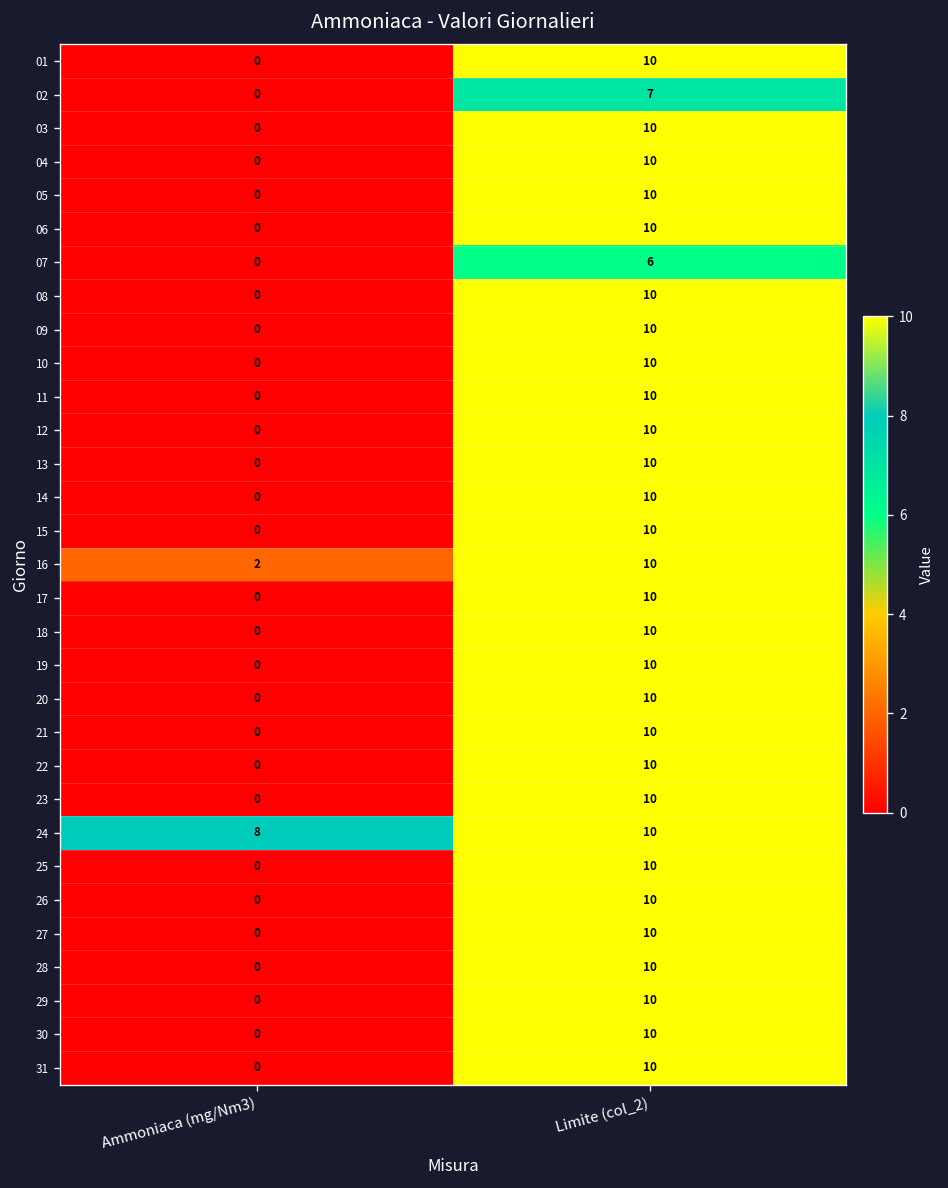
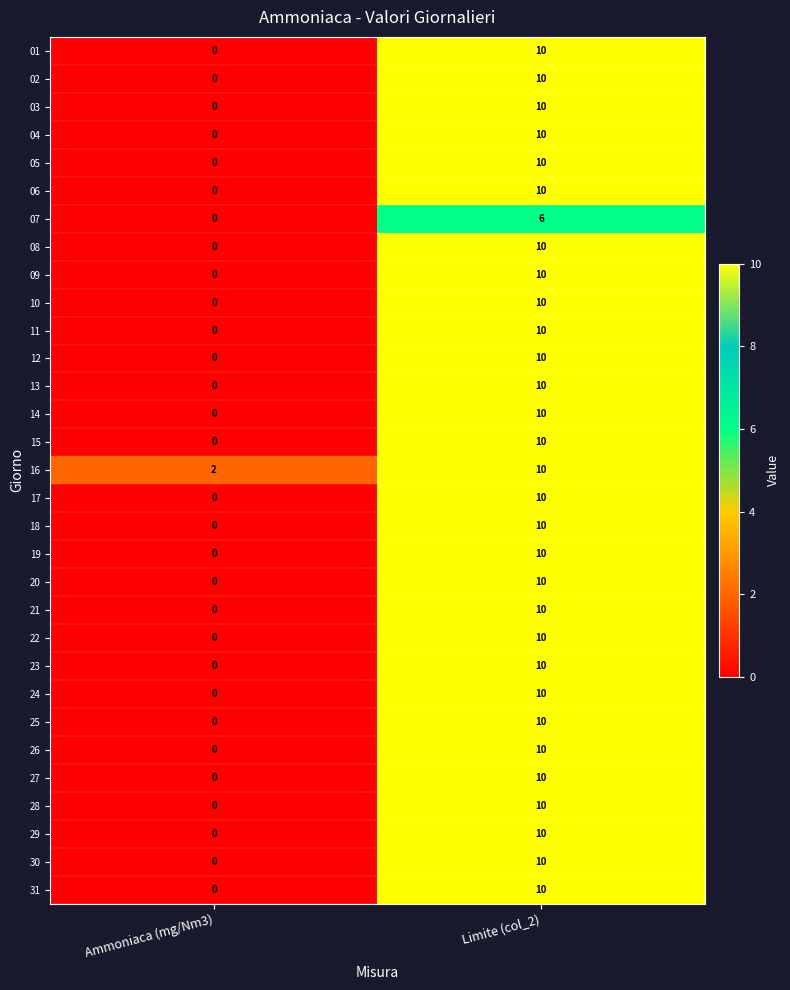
  {
    "01": {
      "Ammoniaca (mg/Nm3)": 0,
      "Limite (col_2)": 10
    },
    "02": {
      "Ammoniaca (mg/Nm3)": 0,
-     "Limite (col_2)": 7
+     "Limite (col_2)": 10
    },
    "03": {
      "Ammoniaca (mg/Nm3)": 0,
      "Limite (col_2)": 10
    },
    "04": {
      "Ammoniaca (mg/Nm3)": 0,
      "Limite (col_2)": 10
    },
    "05": {
      "Ammoniaca (mg/Nm3)": 0,
      "Limite (col_2)": 10
    },
    "06": {
      "Ammoniaca (mg/Nm3)": 0,
      "Limite (col_2)": 10
    },
    "07": {
      "Ammoniaca (mg/Nm3)": 0,
      "Limite (col_2)": 6
    },
    "08": {
      "Ammoniaca (mg/Nm3)": 0,
      "Limite (col_2)": 10
    },
    "09": {
      "Ammoniaca (mg/Nm3)": 0,
      "Limite (col_2)": 10
    },
    "10": {
      "Ammoniaca (mg/Nm3)": 0,
      "Limite (col_2)": 10
    },
    "11": {
      "Ammoniaca (mg/Nm3)": 0,
      "Limite (col_2)": 10
    },
    "12": {
      "Ammoniaca (mg/Nm3)": 0,
      "Limite (col_2)": 10
    },
    "13": {
      "Ammoniaca (mg/Nm3)": 0,
      "Limite (col_2)": 10
    },
    "14": {
      "Ammoniaca (mg/Nm3)": 0,
      "Limite (col_2)": 10
    },
    "15": {
      "Ammoniaca (mg/Nm3)": 0,
      "Limite (col_2)": 10
    },
    "16": {
      "Ammoniaca (mg/Nm3)": 2,
      "Limite (col_2)": 10
    },
    "17": {
      "Ammoniaca (mg/Nm3)": 0,
      "Limite (col_2)": 10
    },
    "18": {
      "Ammoniaca (mg/Nm3)": 0,
      "Limite (col_2)": 10
    },
    "19": {
      "Ammoniaca (mg/Nm3)": 0,
      "Limite (col_2)": 10
    },
    "20": {
      "Ammoniaca (mg/Nm3)": 0,
      "Limite (col_2)": 10
    },
    "21": {
      "Ammoniaca (mg/Nm3)": 0,
      "Limite (col_2)": 10
    },
    "22": {
      "Ammoniaca (mg/Nm3)": 0,
      "Limite (col_2)": 10
    },
    "23": {
      "Ammoniaca (mg/Nm3)": 0,
      "Limite (col_2)": 10
    },
    "24": {
-     "Ammoniaca (mg/Nm3)": 8,
+     "Ammoniaca (mg/Nm3)": 0,
      "Limite (col_2)": 10
    },
    "25": {
      "Ammoniaca (mg/Nm3)": 0,
      "Limite (col_2)": 10
    },
    "26": {
      "Ammoniaca (mg/Nm3)": 0,
      "Limite (col_2)": 10
    },
    "27": {
      "Ammoniaca (mg/Nm3)": 0,
      "Limite (col_2)": 10
    },
    "28": {
      "Ammoniaca (mg/Nm3)": 0,
      "Limite (col_2)": 10
    },
    "29": {
      "Ammoniaca (mg/Nm3)": 0,
      "Limite (col_2)": 10
    },
    "30": {
      "Ammoniaca (mg/Nm3)": 0,
      "Limite (col_2)": 10
    },
    "31": {
      "Ammoniaca (mg/Nm3)": 0,
      "Limite (col_2)": 10
    }
  }
